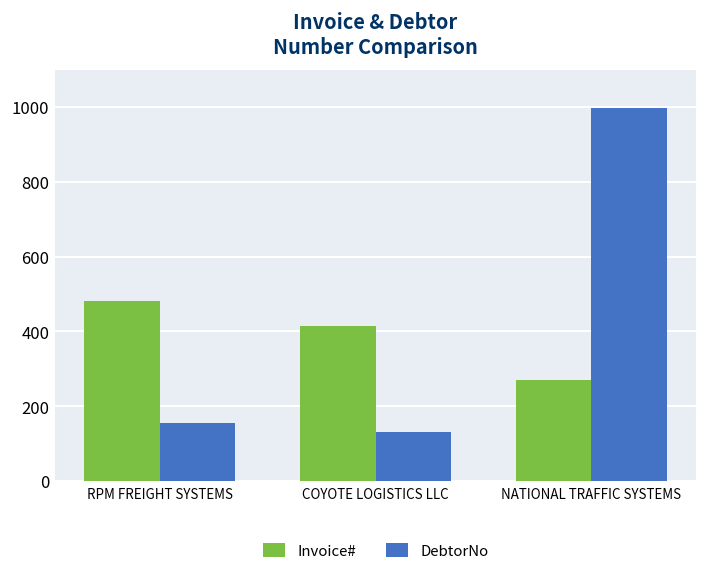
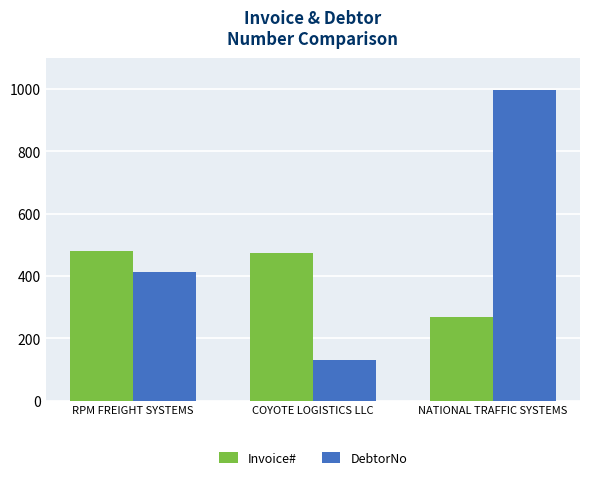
  {
    "Invoice#": {
      "RPM FREIGHT SYSTEMS": 480,
-     "COYOTE LOGISTICS LLC": 420,
+     "COYOTE LOGISTICS LLC": 470,
      "NATIONAL TRAFFIC SYSTEMS": 270
    },
    "DebtorNo": {
-     "RPM FREIGHT SYSTEMS": 150,
+     "RPM FREIGHT SYSTEMS": 410,
      "COYOTE LOGISTICS LLC": 130,
      "NATIONAL TRAFFIC SYSTEMS": 1000
    }
  }
